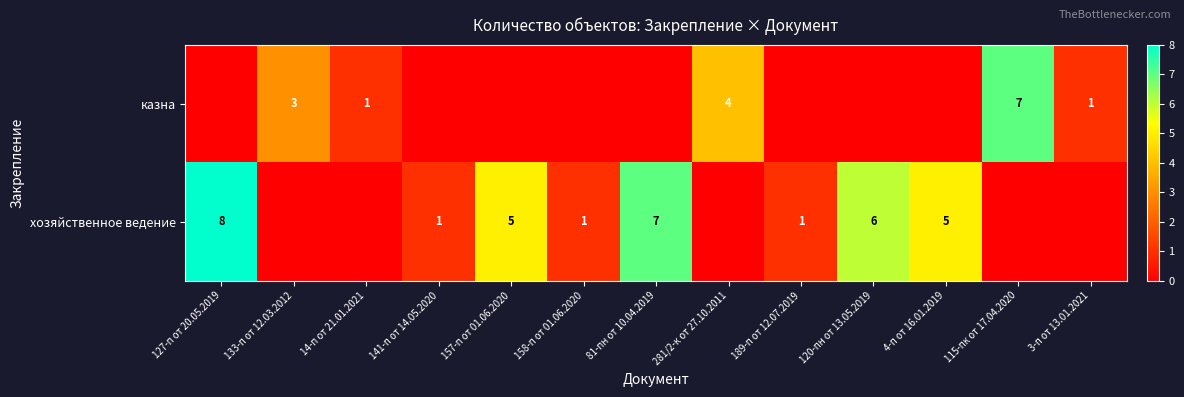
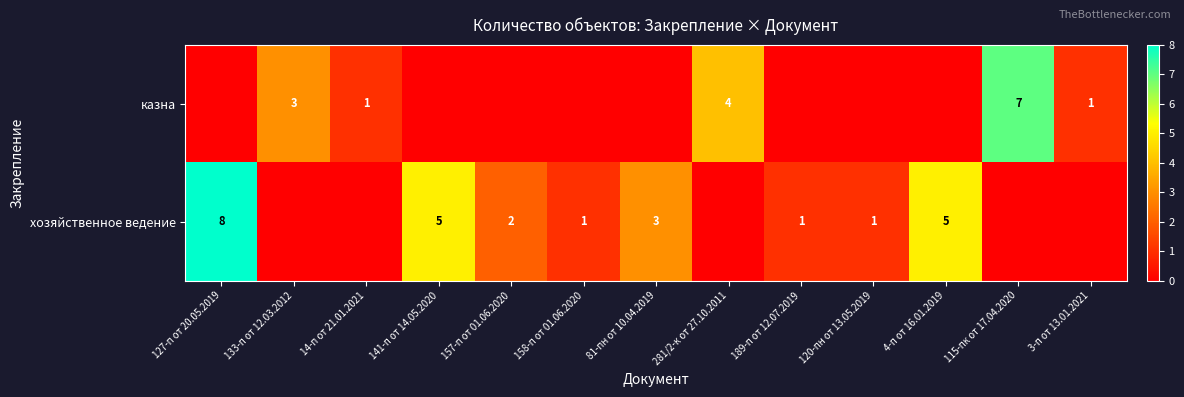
  {
    "казна": {
      "133-п от 12.03.2012": 3,
      "14-п от 21.01.2021": 1,
      "281/2-к от 27.10.2011": 4,
      "115-пк от 17.04.2020": 7,
      "3-п от 13.01.2021": 1
    },
    "хозяйственное ведение": {
      "127-п от 20.05.2019": 8,
-     "141-п от 14.05.2020": 1,
-     "157-п от 01.06.2020": 5,
+     "141-п от 14.05.2020": 5,
+     "157-п от 01.06.2020": 2,
      "158-п от 01.06.2020": 1,
-     "81-пн от 10.04.2019": 7,
+     "81-пн от 10.04.2019": 3,
      "189-п от 12.07.2019": 1,
-     "120-пн от 13.05.2019": 6,
+     "120-пн от 13.05.2019": 1,
      "4-п от 16.01.2019": 5
    }
  }
